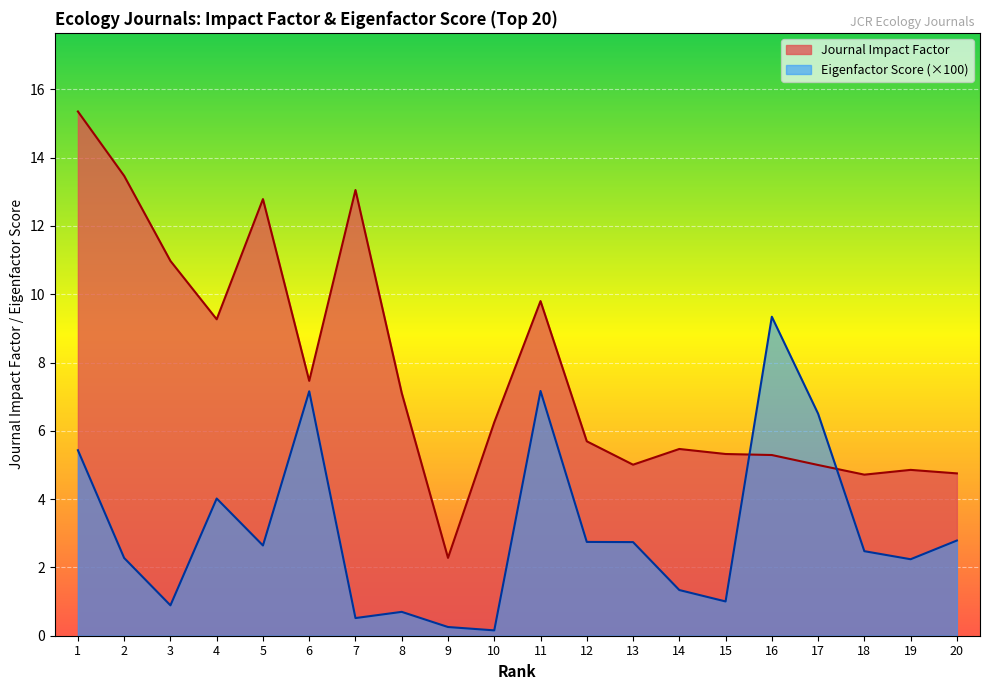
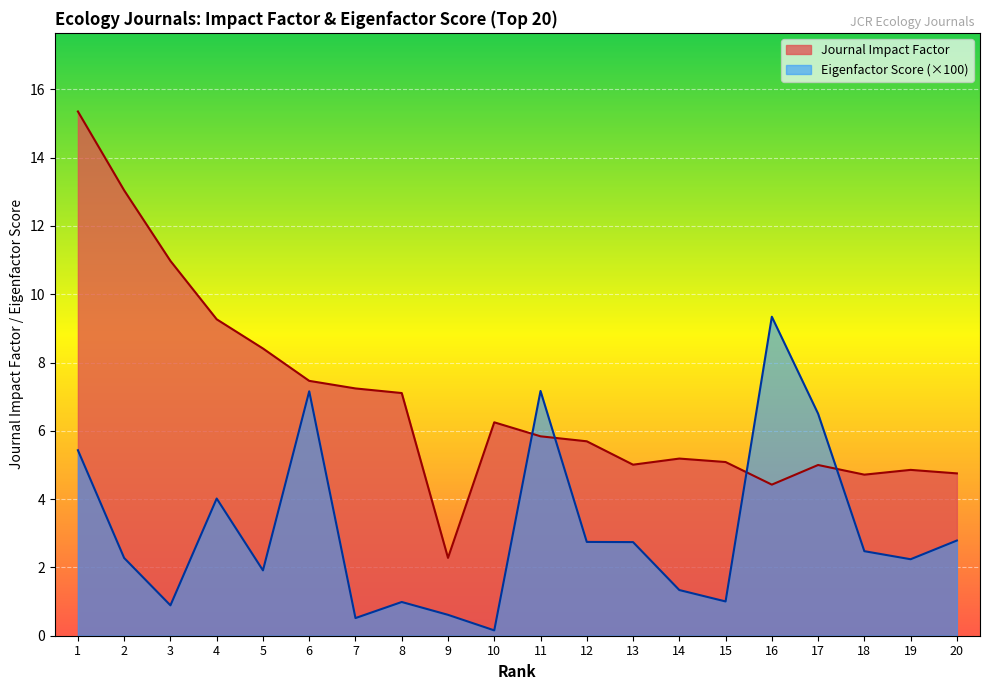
  {
    "Journal Impact Factor": {
      "1": 15.4,
-     "2": 13.5,
+     "2": 13.0,
      "3": 11.0,
      "4": 9.3,
-     "5": 12.8,
+     "5": 8.4,
      "6": 7.5,
-     "7": 13.1,
+     "7": 7.2,
      "8": 7.1,
      "9": 2.3,
      "10": 6.3,
-     "11": 9.8,
+     "11": 5.8,
      "12": 5.7,
      "13": 5.0,
-     "14": 5.5,
-     "15": 5.3,
-     "16": 5.3,
+     "14": 5.2,
+     "15": 5.1,
+     "16": 4.4,
      "17": 5.0,
      "18": 4.7,
      "19": 4.9,
      "20": 4.8
    },
    "Eigenfactor Score (×100)": {
      "1": 5.4,
      "2": 2.3,
      "3": 0.9,
      "4": 4.0,
-     "5": 2.6,
+     "5": 1.9,
      "6": 7.2,
      "7": 0.5,
-     "8": 0.7,
-     "9": 0.3,
+     "8": 1.0,
+     "9": 0.6,
      "10": 0.2,
      "11": 7.2,
      "12": 2.7,
      "13": 2.7,
      "14": 1.3,
      "15": 1.0,
      "16": 9.3,
      "17": 6.5,
      "18": 2.5,
      "19": 2.2,
      "20": 2.8
    }
  }
